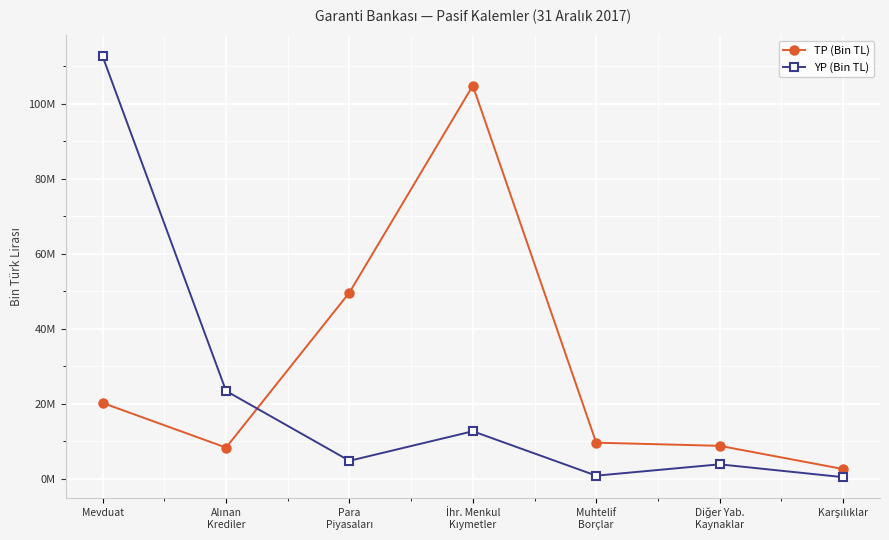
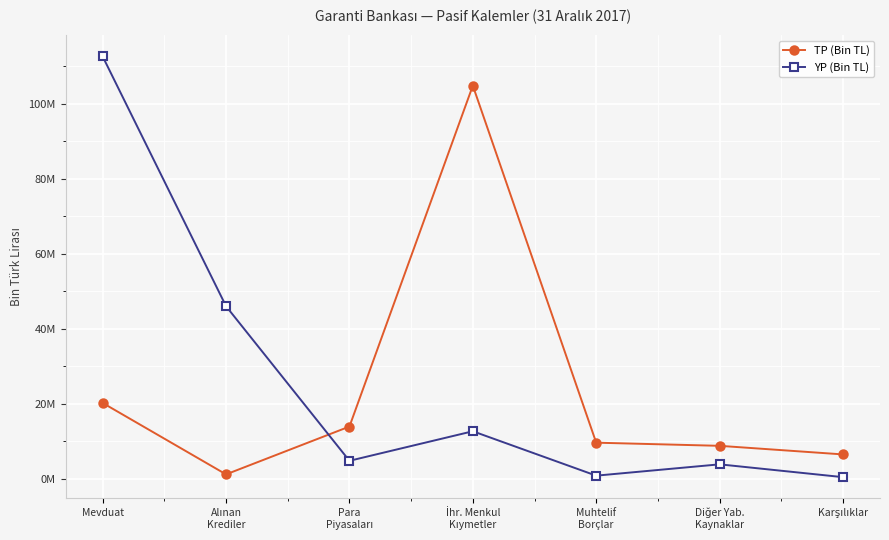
  {
    "TP (Bin TL)": {
      "Mevduat": 20000000,
-     "Alınan Krediler": 8000000,
-     "Para Piyasaları": 50000000,
+     "Alınan Krediler": 1000000,
+     "Para Piyasaları": 14000000,
      "İhr. Menkul Kıymetler": 105000000,
      "Muhtelif Borçlar": 10000000,
      "Diğer Yab. Kaynaklar": 9000000,
-     "Karşılıklar": 3000000
+     "Karşılıklar": 6000000
    },
    "YP (Bin TL)": {
      "Mevduat": 113000000,
-     "Alınan Krediler": 23000000,
+     "Alınan Krediler": 46000000,
      "Para Piyasaları": 5000000,
      "İhr. Menkul Kıymetler": 13000000,
      "Muhtelif Borçlar": 1000000,
      "Diğer Yab. Kaynaklar": 4000000,
      "Karşılıklar": 0
    }
  }
